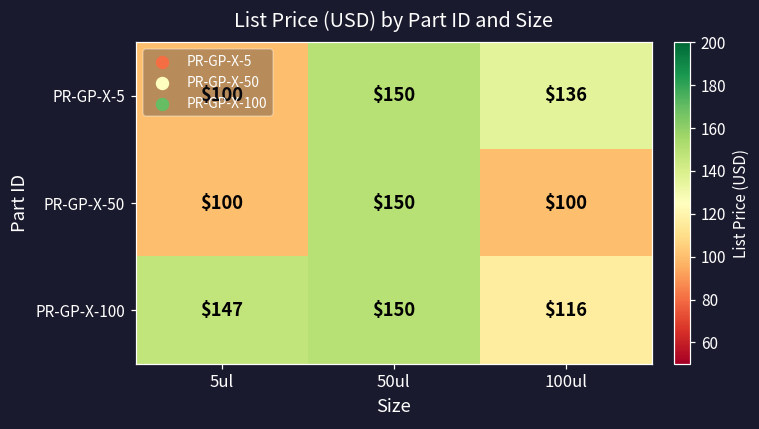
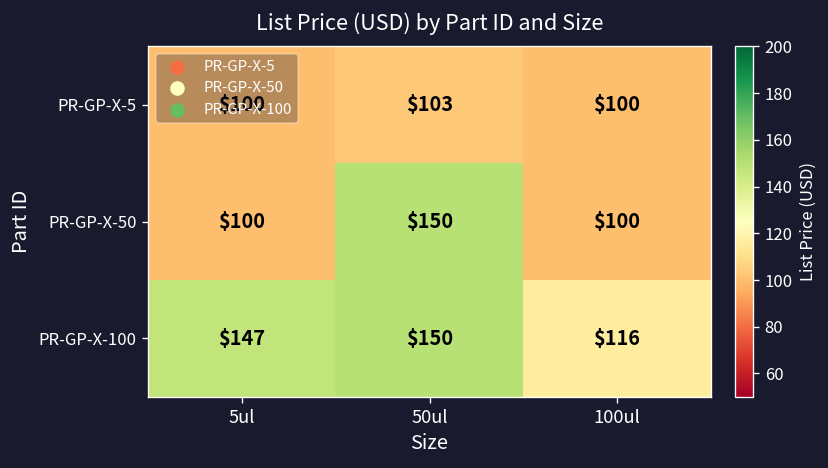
  {
    "PR-GP-X-5": {
-     "50ul": "$150",
-     "100ul": "$136"
+     "50ul": "$103",
+     "100ul": "$100"
    },
    "PR-GP-X-50": {
      "5ul": "$100",
      "50ul": "$150",
      "100ul": "$100"
    },
    "PR-GP-X-100": {
      "5ul": "$147",
      "50ul": "$150",
      "100ul": "$116"
    }
  }
